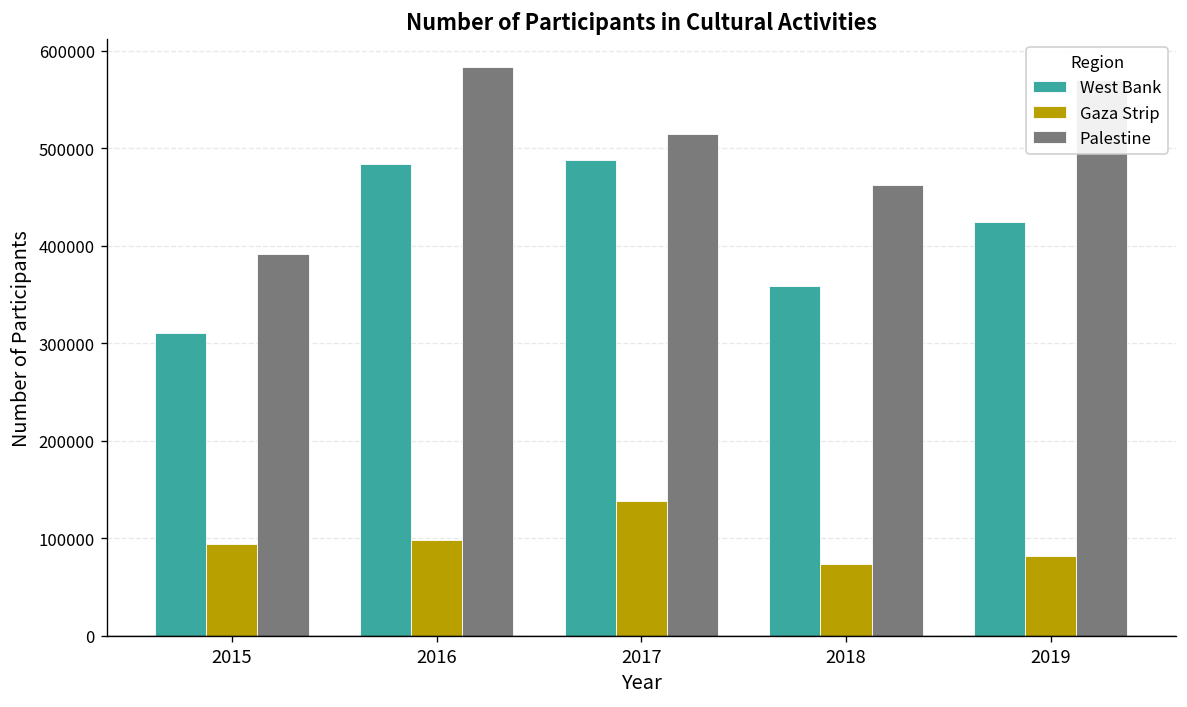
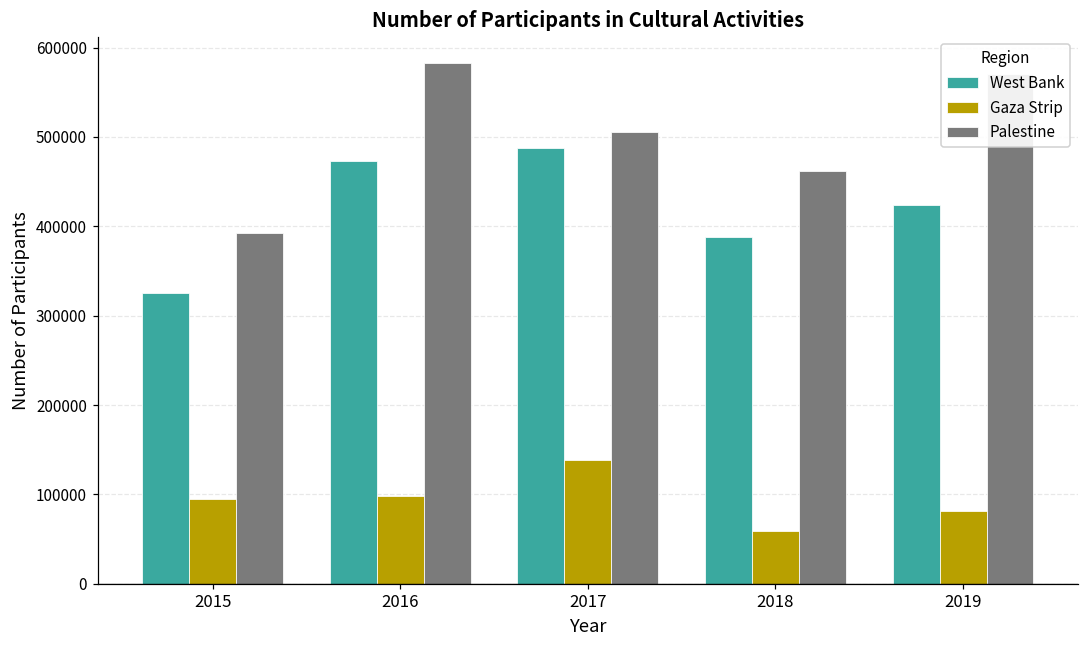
  {
    "West Bank": {
-     "2015": 310000,
-     "2016": 480000,
+     "2015": 330000,
+     "2016": 470000,
      "2017": 490000,
-     "2018": 360000,
+     "2018": 390000,
      "2019": 420000
    },
    "Gaza Strip": {
      "2015": 90000,
      "2016": 100000,
      "2017": 140000,
-     "2018": 70000,
+     "2018": 60000,
      "2019": 80000
    },
    "Palestine": {
      "2015": 390000,
      "2016": 580000,
-     "2017": 520000,
+     "2017": 510000,
      "2018": 460000
    }
  }
